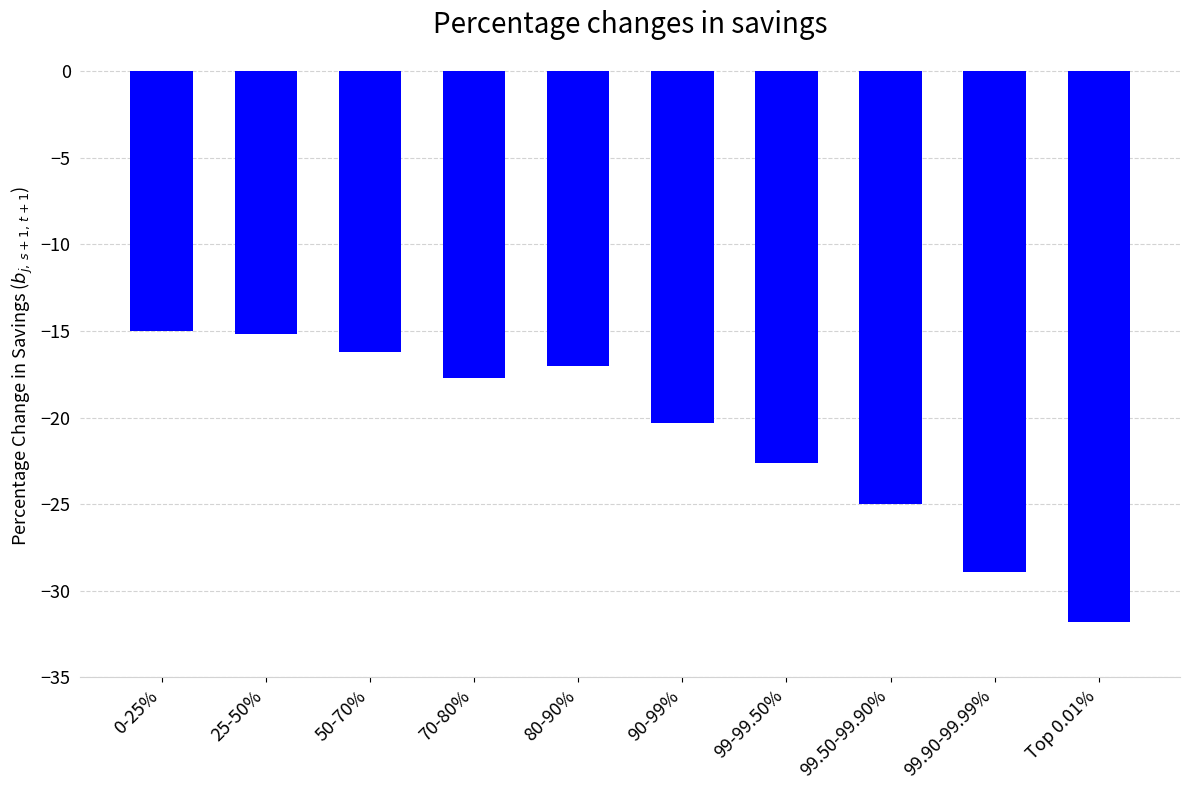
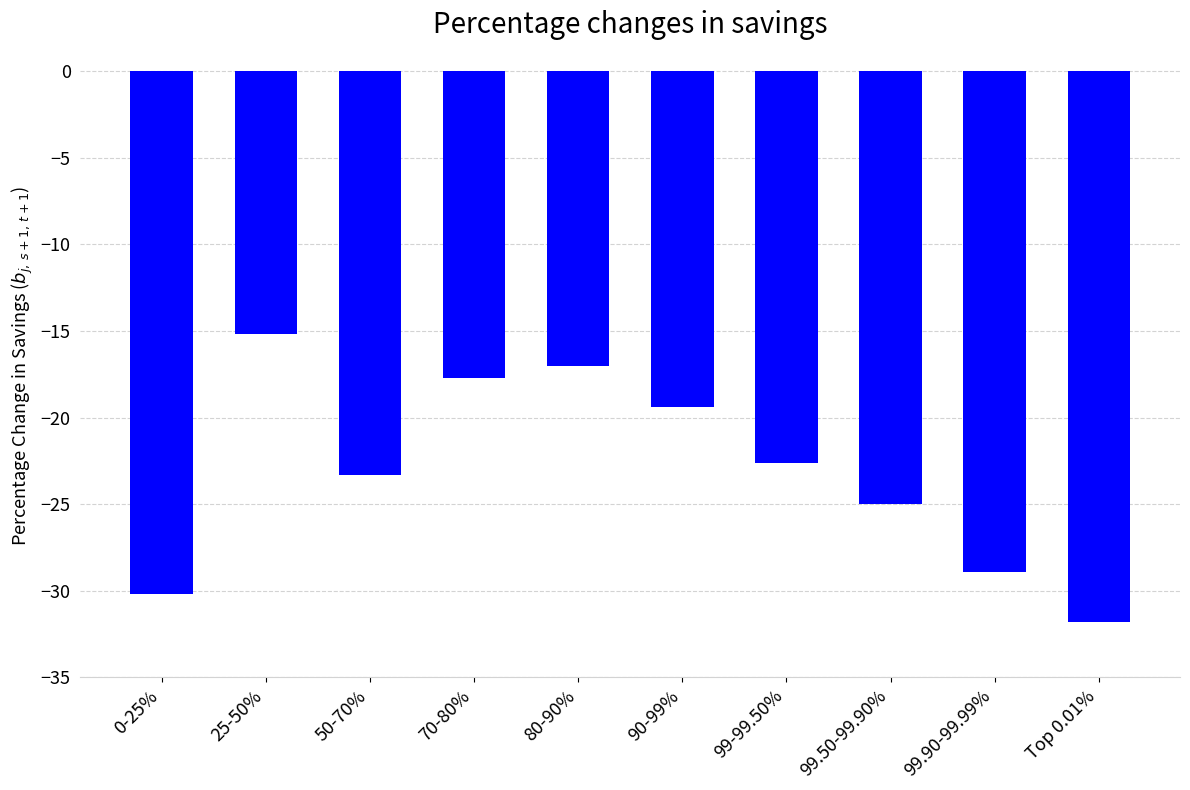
  {
-   "0-25%": -15.0,
+   "0-25%": -30.2,
    "25-50%": -15.2,
-   "50-70%": -16.2,
+   "50-70%": -23.3,
    "70-80%": -17.7,
    "80-90%": -17.0,
-   "90-99%": -20.3,
+   "90-99%": -19.4,
    "99-99.50%": -22.6,
    "99.50-99.90%": -25.0,
    "99.90-99.99%": -28.9,
    "Top 0.01%": -31.8
  }
